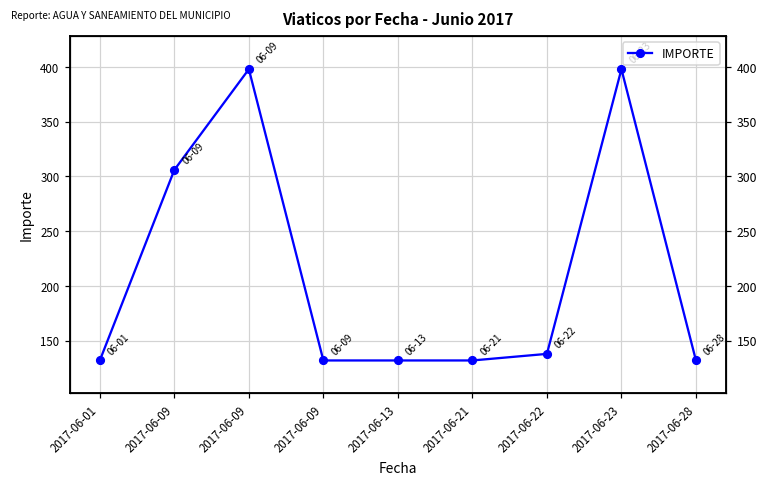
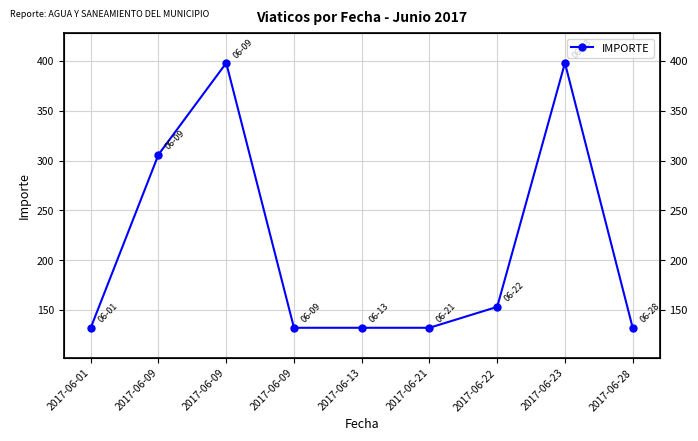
  {
-   "2017-06-22": 140
+   "2017-06-22": 150
  }
